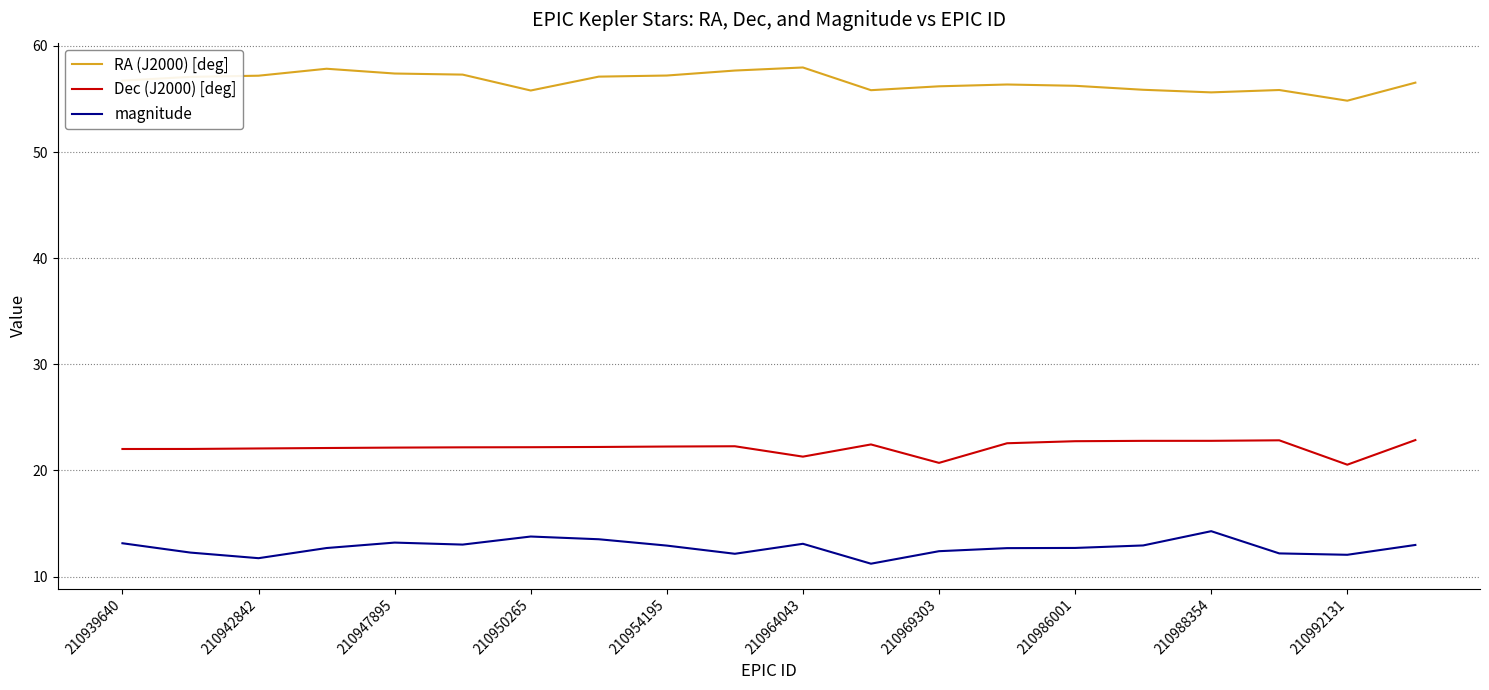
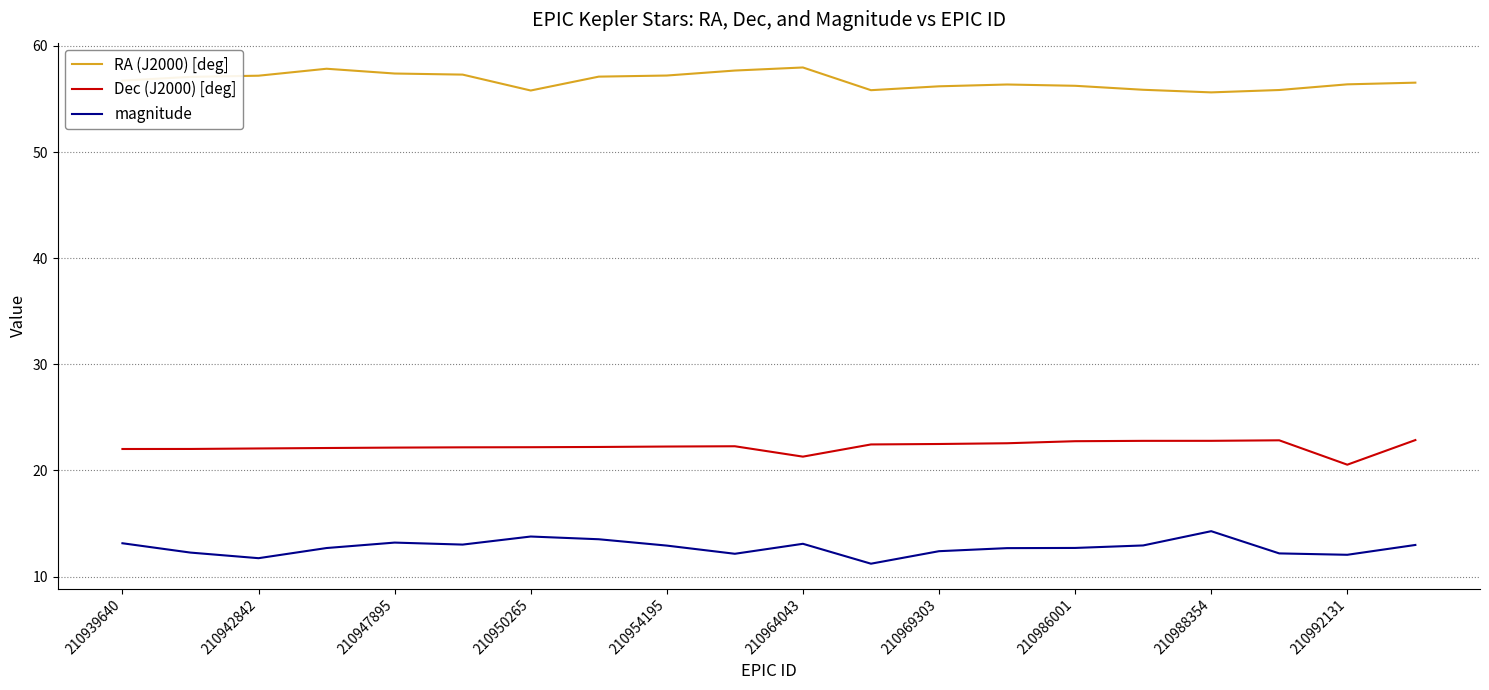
  {
    "RA (J2000) [deg]": {
      "210942842": 57.2,
      "210947895": 57.4,
      "210950265": 55.8,
      "210954195": 57.2,
      "210964043": 58.0,
      "210969303": 56.2,
      "210986001": 56.2,
      "210988354": 55.6,
-     "210992131": 54.8
+     "210992131": 56.4
    },
    "Dec (J2000) [deg]": {
      "210939640": 22.0,
      "210942842": 22.1,
      "210947895": 22.2,
      "210950265": 22.2,
      "210954195": 22.3,
      "210964043": 21.3,
-     "210969303": 20.7,
+     "210969303": 22.5,
      "210986001": 22.8,
      "210988354": 22.8,
      "210992131": 20.5
    },
    "magnitude": {
      "210939640": 13.1,
      "210942842": 11.7,
      "210947895": 13.2,
      "210950265": 13.8,
      "210954195": 12.9,
      "210964043": 13.1,
      "210969303": 12.4,
      "210986001": 12.7,
      "210988354": 14.3,
      "210992131": 12.1
    }
  }
